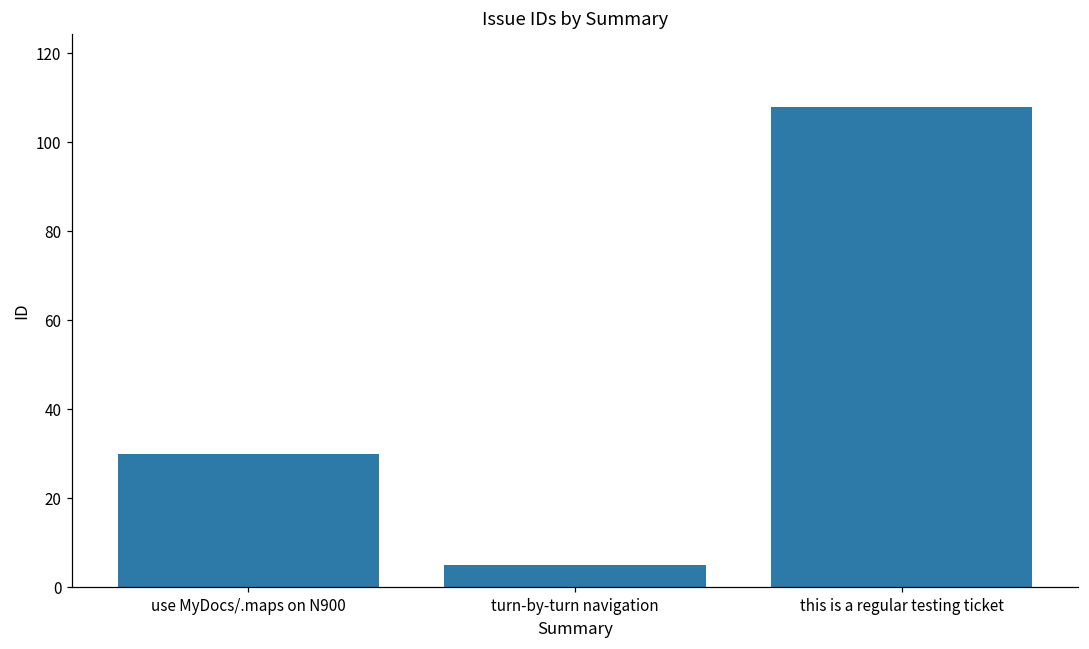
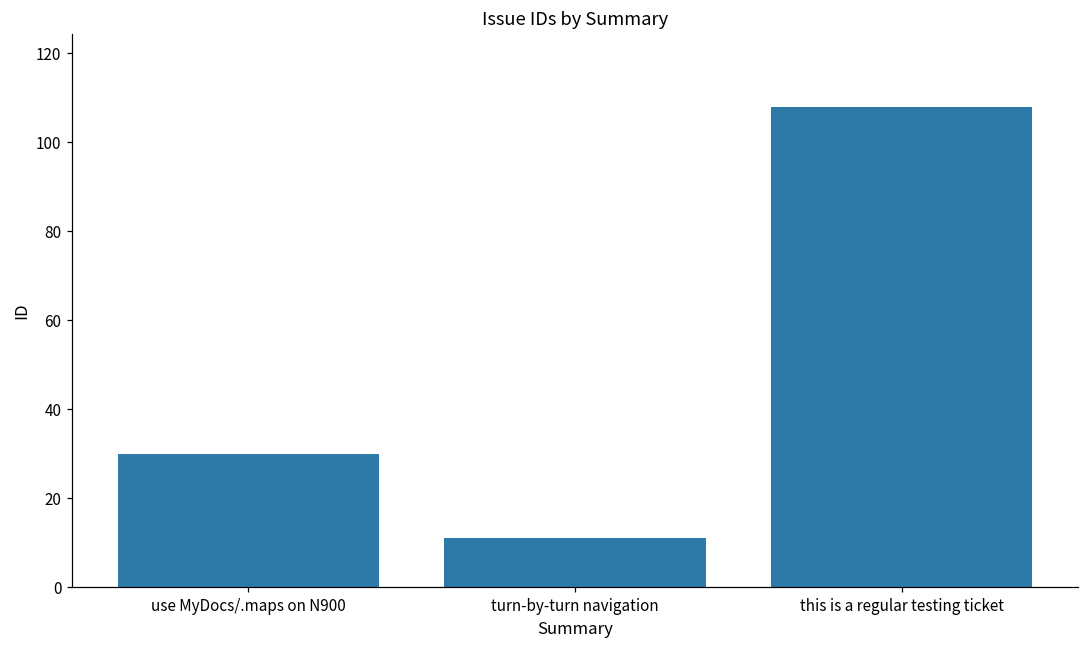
  {
    "use MyDocs/.maps on N900": 30,
-   "turn-by-turn navigation": 5,
+   "turn-by-turn navigation": 11,
    "this is a regular testing ticket": 108
  }
